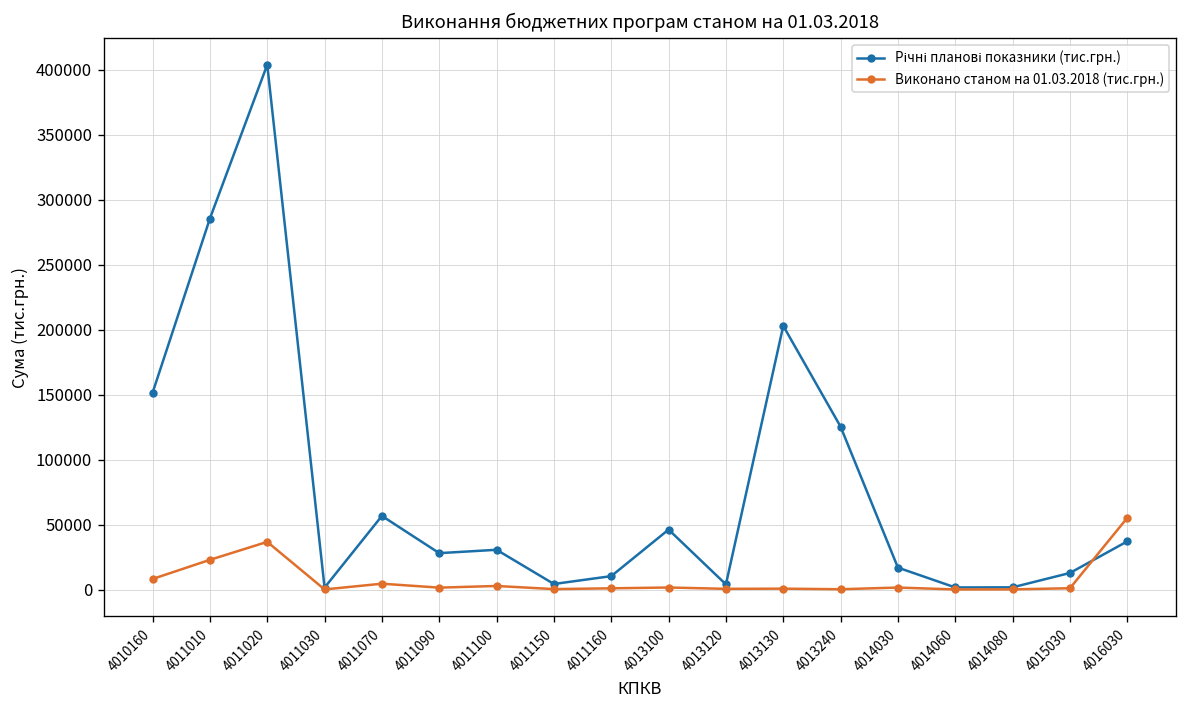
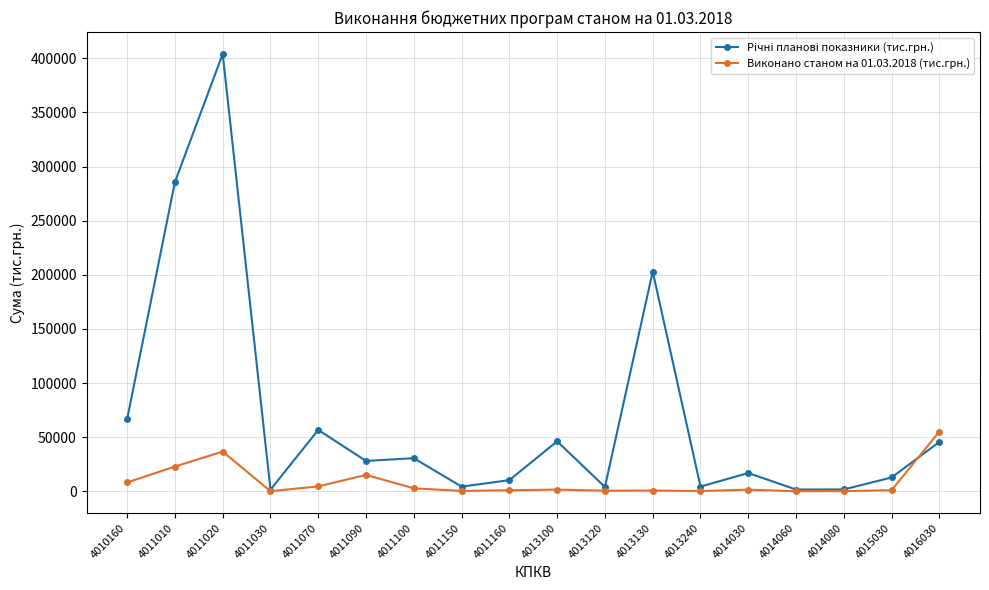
  {
    "Річні планові показники (тис.грн.)": {
-     "4010160": 151000,
+     "4010160": 67000,
      "4011010": 286000,
      "4011020": 404000,
      "4011070": 57000,
      "4011090": 28000,
      "4011100": 31000,
      "4011150": 4000,
      "4011160": 10000,
      "4013100": 46000,
      "4013120": 4000,
      "4013130": 203000,
-     "4013240": 125000,
+     "4013240": 4000,
      "4014030": 17000,
      "4015030": 13000,
-     "4016030": 37000
+     "4016030": 46000
    },
    "Виконано станом на 01.03.2018 (тис.грн.)": {
      "4010160": 8000,
      "4011010": 23000,
      "4011020": 37000,
      "4011070": 5000,
-     "4011090": 2000,
+     "4011090": 15000,
      "4011100": 3000,
      "4011150": 0,
      "4011160": 1000,
      "4013100": 2000,
      "4013120": 1000,
      "4013130": 1000,
      "4013240": 0,
      "4014030": 2000,
      "4015030": 1000,
      "4016030": 55000
    }
  }
